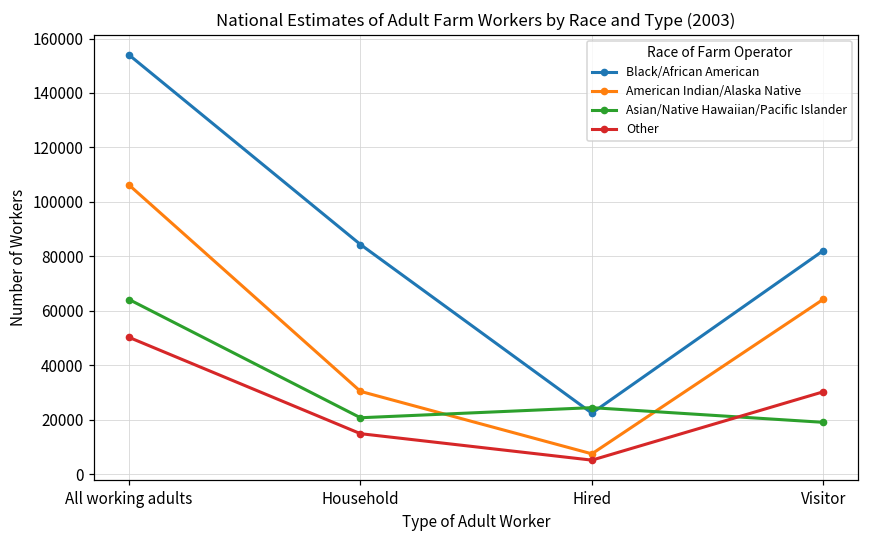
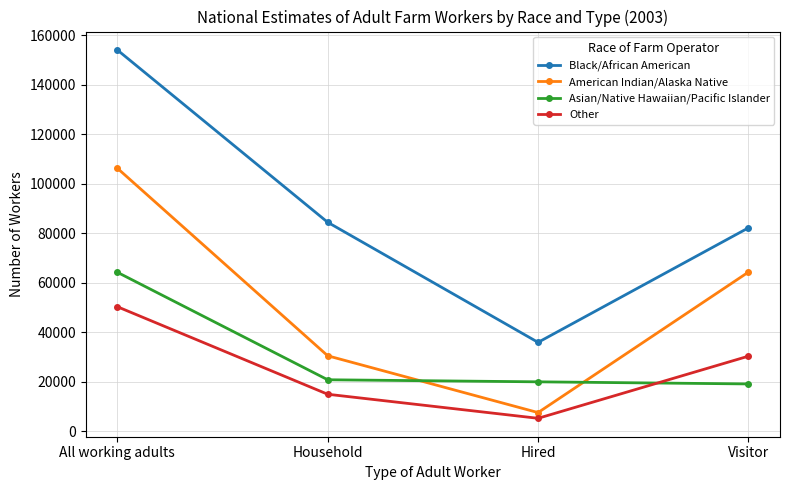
  {
    "Black/African American": {
      "All working adults": 154000,
      "Household": 84000,
-     "Hired": 22000,
+     "Hired": 36000,
      "Visitor": 82000
    },
    "American Indian/Alaska Native": {
      "All working adults": 106000,
      "Household": 30000,
      "Hired": 7000,
      "Visitor": 64000
    },
    "Asian/Native Hawaiian/Pacific Islander": {
      "All working adults": 64000,
      "Household": 21000,
-     "Hired": 24000,
+     "Hired": 20000,
      "Visitor": 19000
    },
    "Other": {
      "All working adults": 50000,
      "Household": 15000,
      "Hired": 5000,
      "Visitor": 30000
    }
  }
